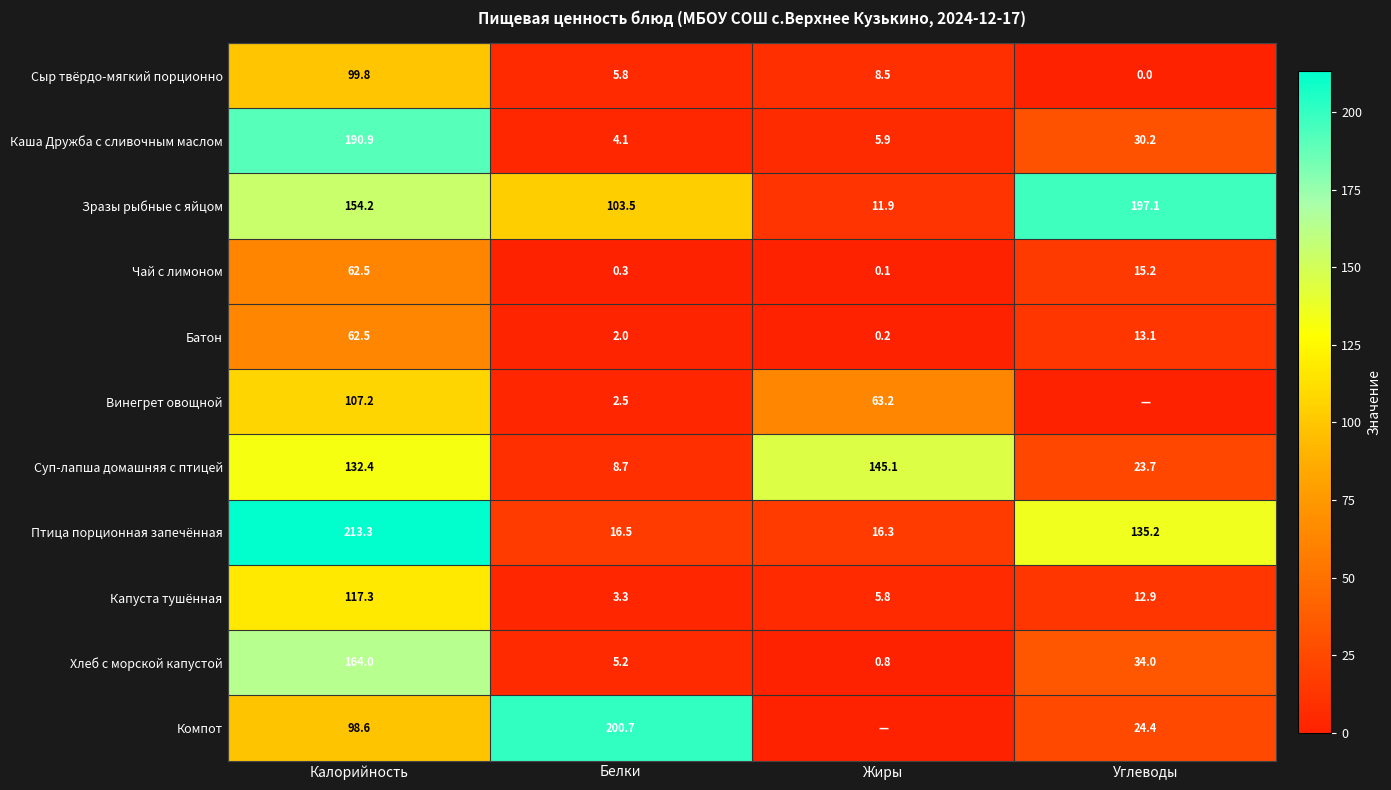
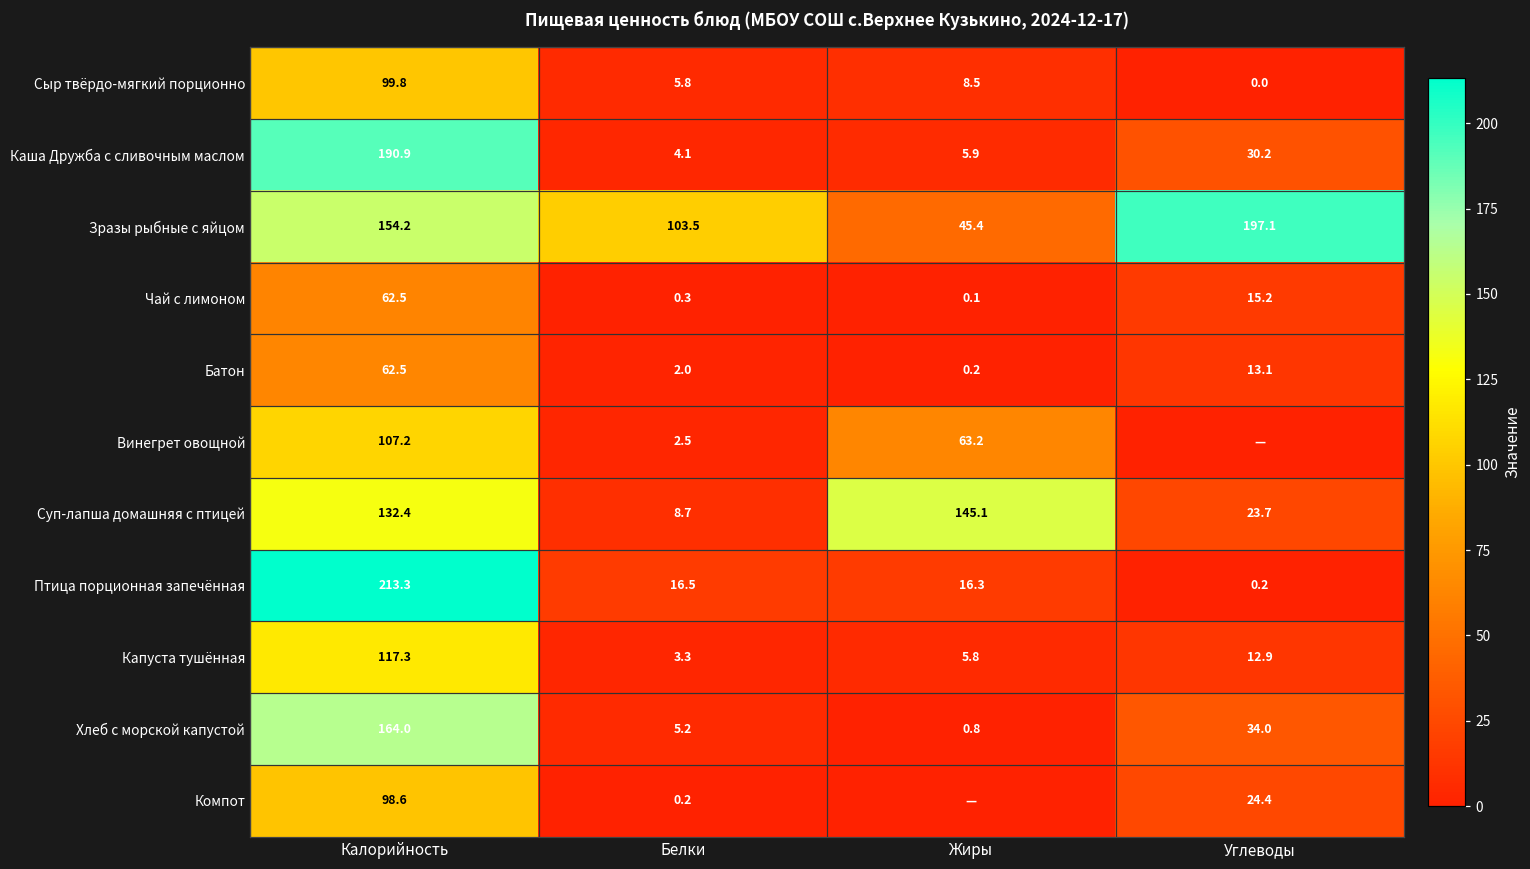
  {
    "Сыр твёрдо-мягкий порционно": {
      "Калорийность": 99.8,
      "Белки": 5.8,
      "Жиры": 8.5,
      "Углеводы": 0.0
    },
    "Каша Дружба с сливочным маслом": {
      "Калорийность": 190.9,
      "Белки": 4.1,
      "Жиры": 5.9,
      "Углеводы": 30.2
    },
    "Зразы рыбные с яйцом": {
      "Калорийность": 154.2,
      "Белки": 103.5,
-     "Жиры": 11.9,
+     "Жиры": 45.4,
      "Углеводы": 197.1
    },
    "Чай с лимоном": {
      "Калорийность": 62.5,
      "Белки": 0.3,
      "Жиры": 0.1,
      "Углеводы": 15.2
    },
    "Батон": {
      "Калорийность": 62.5,
      "Белки": 2.0,
      "Жиры": 0.2,
      "Углеводы": 13.1
    },
    "Винегрет овощной": {
      "Калорийность": 107.2,
      "Белки": 2.5,
      "Жиры": 63.2
    },
    "Суп-лапша домашняя с птицей": {
      "Калорийность": 132.4,
      "Белки": 8.7,
      "Жиры": 145.1,
      "Углеводы": 23.7
    },
    "Птица порционная запечённая": {
      "Калорийность": 213.3,
      "Белки": 16.5,
      "Жиры": 16.3,
-     "Углеводы": 135.2
+     "Углеводы": 0.2
    },
    "Капуста тушённая": {
      "Калорийность": 117.3,
      "Белки": 3.3,
      "Жиры": 5.8,
      "Углеводы": 12.9
    },
    "Хлеб с морской капустой": {
      "Калорийность": 164.0,
      "Белки": 5.2,
      "Жиры": 0.8,
      "Углеводы": 34.0
    },
    "Компот": {
      "Калорийность": 98.6,
-     "Белки": 200.7,
+     "Белки": 0.2,
      "Углеводы": 24.4
    }
  }
